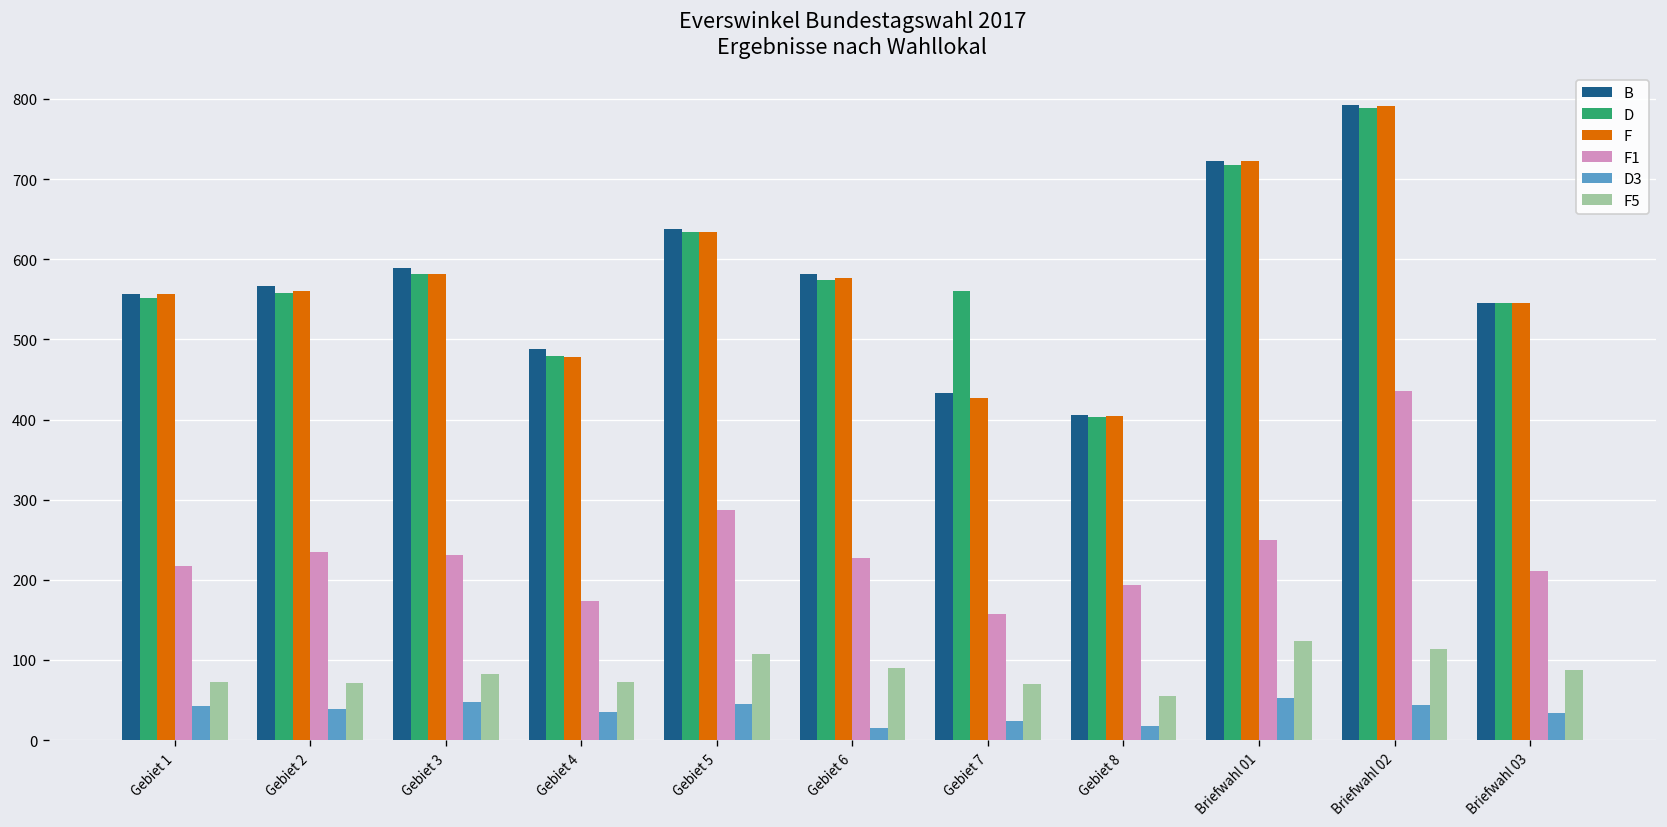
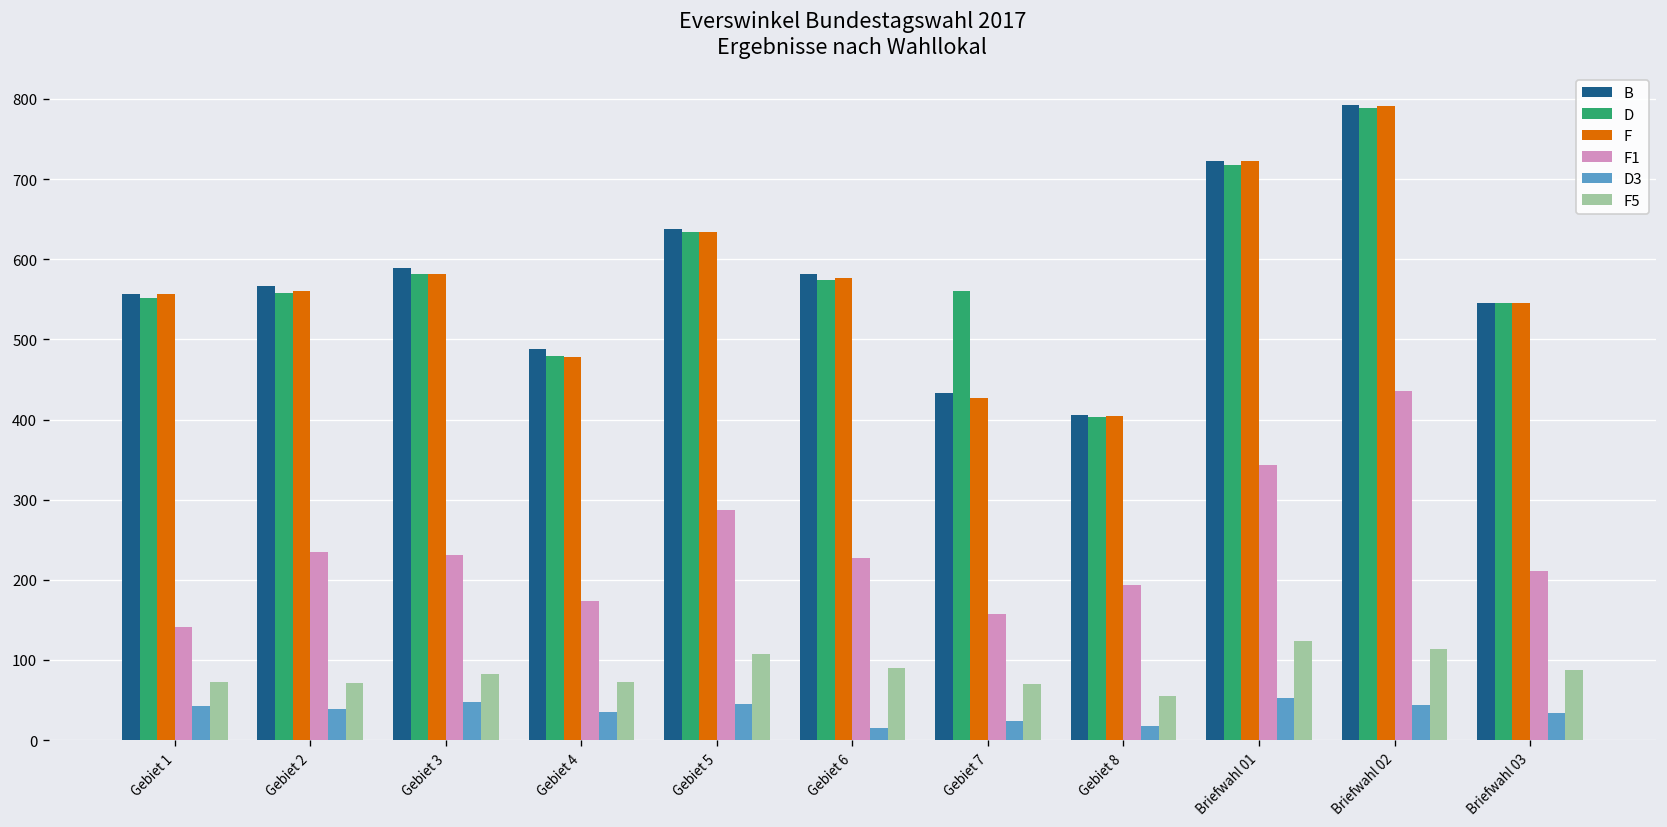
  {
    "B": {
      "Gebiet 1": 560,
      "Gebiet 2": 570,
      "Gebiet 3": 590,
      "Gebiet 4": 490,
      "Gebiet 5": 640,
      "Gebiet 6": 580,
      "Gebiet 7": 430,
      "Gebiet 8": 410,
      "Briefwahl 01": 720,
      "Briefwahl 02": 790,
      "Briefwahl 03": 550
    },
    "D": {
      "Gebiet 1": 550,
      "Gebiet 2": 560,
      "Gebiet 3": 580,
      "Gebiet 4": 480,
      "Gebiet 5": 630,
      "Gebiet 6": 570,
      "Gebiet 7": 560,
      "Gebiet 8": 400,
      "Briefwahl 01": 720,
      "Briefwahl 02": 790,
      "Briefwahl 03": 550
    },
    "F": {
      "Gebiet 1": 560,
      "Gebiet 2": 560,
      "Gebiet 3": 580,
      "Gebiet 4": 480,
      "Gebiet 5": 630,
      "Gebiet 6": 580,
      "Gebiet 7": 430,
      "Gebiet 8": 410,
      "Briefwahl 01": 720,
      "Briefwahl 02": 790,
      "Briefwahl 03": 550
    },
    "F1": {
-     "Gebiet 1": 220,
+     "Gebiet 1": 140,
      "Gebiet 2": 240,
      "Gebiet 3": 230,
      "Gebiet 4": 170,
      "Gebiet 5": 290,
      "Gebiet 6": 230,
      "Gebiet 7": 160,
      "Gebiet 8": 190,
-     "Briefwahl 01": 250,
+     "Briefwahl 01": 340,
      "Briefwahl 02": 440,
      "Briefwahl 03": 210
    },
    "D3": {
      "Gebiet 1": 40,
      "Gebiet 2": 40,
      "Gebiet 3": 50,
      "Gebiet 4": 40,
      "Gebiet 5": 50,
      "Gebiet 6": 20,
      "Gebiet 7": 20,
      "Gebiet 8": 20,
      "Briefwahl 01": 50,
      "Briefwahl 02": 40,
      "Briefwahl 03": 30
    },
    "F5": {
      "Gebiet 1": 70,
      "Gebiet 2": 70,
      "Gebiet 3": 80,
      "Gebiet 4": 70,
      "Gebiet 5": 110,
      "Gebiet 6": 90,
      "Gebiet 7": 70,
      "Gebiet 8": 60,
      "Briefwahl 01": 120,
      "Briefwahl 02": 110,
      "Briefwahl 03": 90
    }
  }
